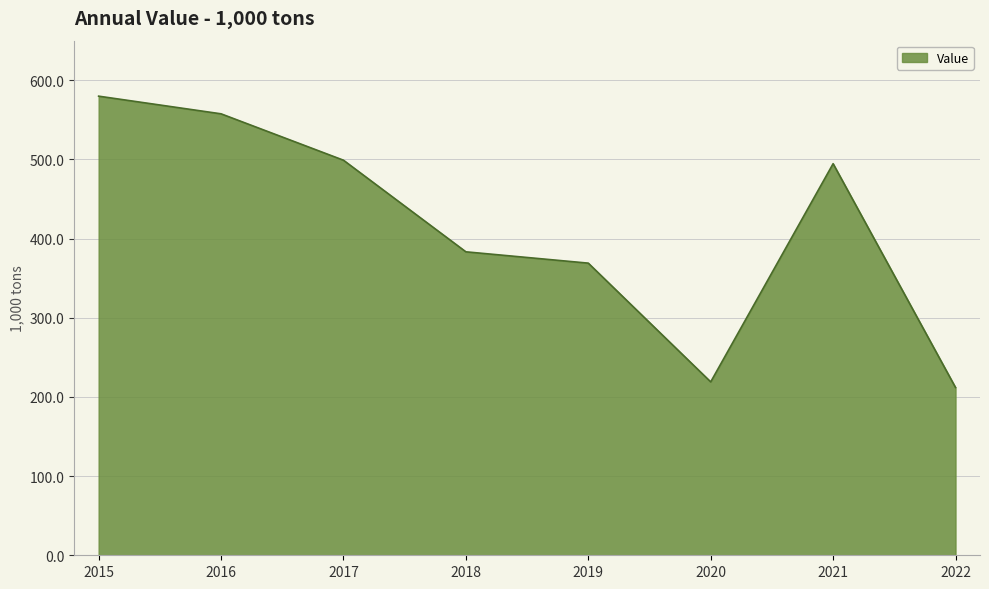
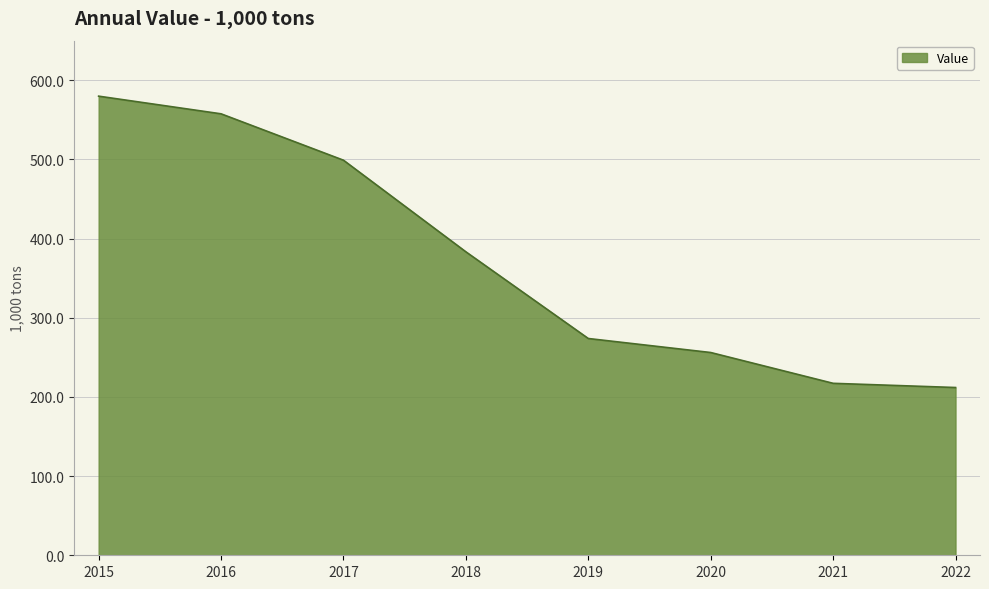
  {
    "2015": 580,
    "2016": 560,
    "2017": 500,
    "2018": 380,
-   "2019": 370,
-   "2020": 220,
-   "2021": 490,
+   "2019": 270,
+   "2020": 260,
+   "2021": 220,
    "2022": 210
  }
